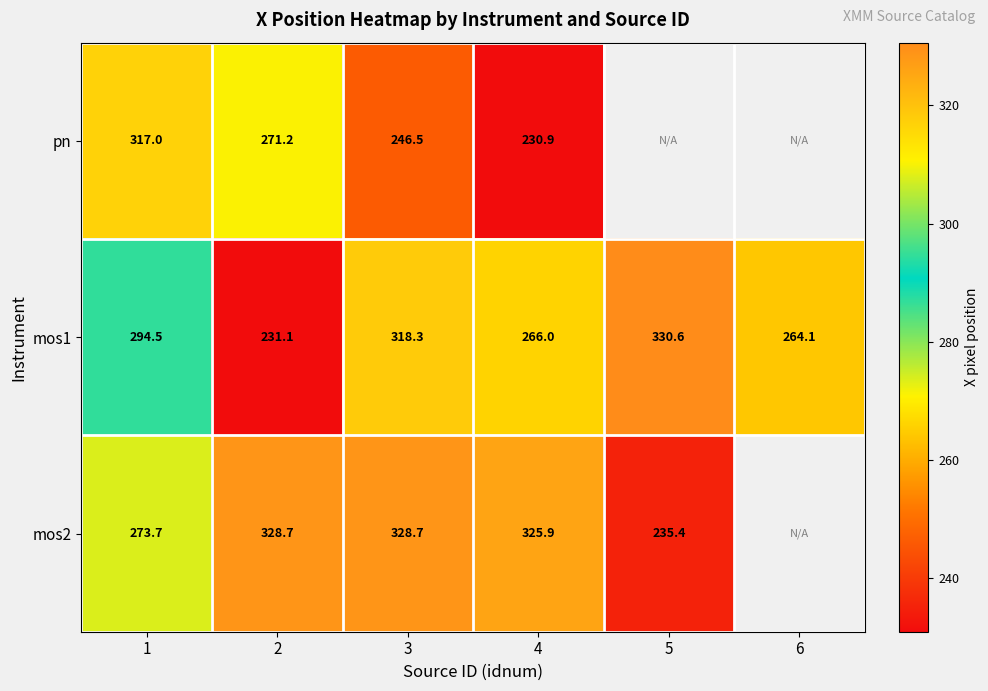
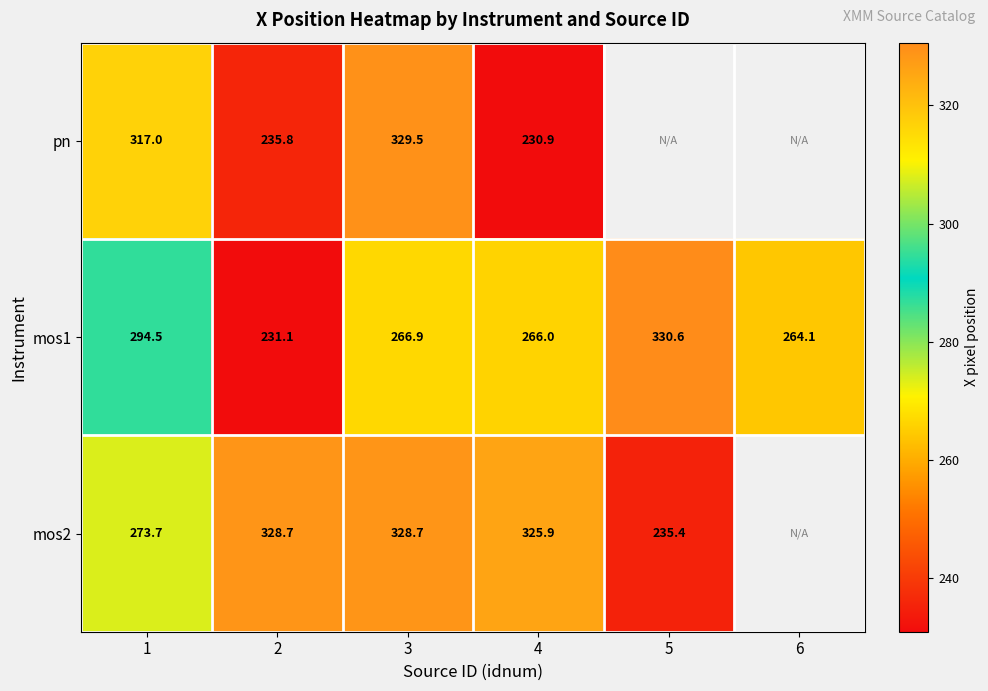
  {
    "pn": {
      "1": 317.0,
-     "2": 271.2,
-     "3": 246.5,
+     "2": 235.8,
+     "3": 329.5,
      "4": 230.9
    },
    "mos1": {
      "1": 294.5,
      "2": 231.1,
-     "3": 318.3,
+     "3": 266.9,
      "4": 266.0,
      "5": 330.6,
      "6": 264.1
    },
    "mos2": {
      "1": 273.7,
      "2": 328.7,
      "3": 328.7,
      "4": 325.9,
      "5": 235.4
    }
  }
